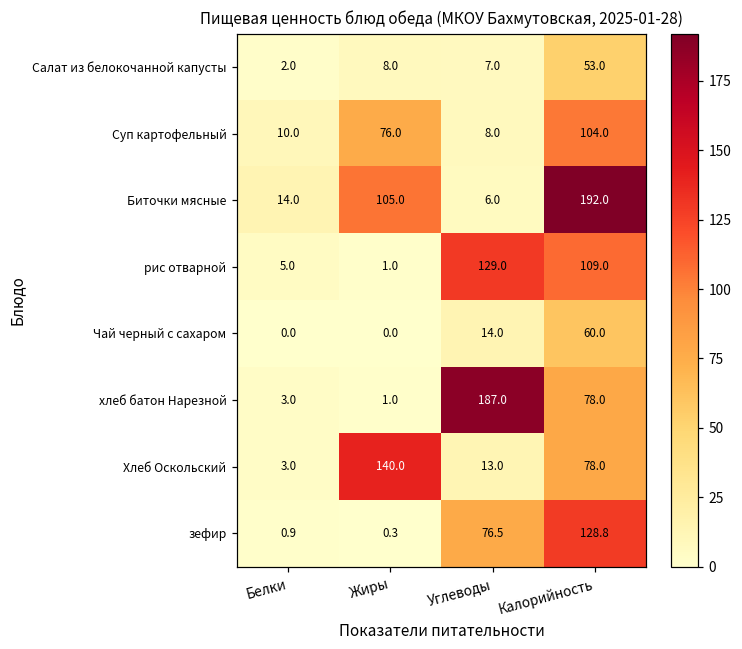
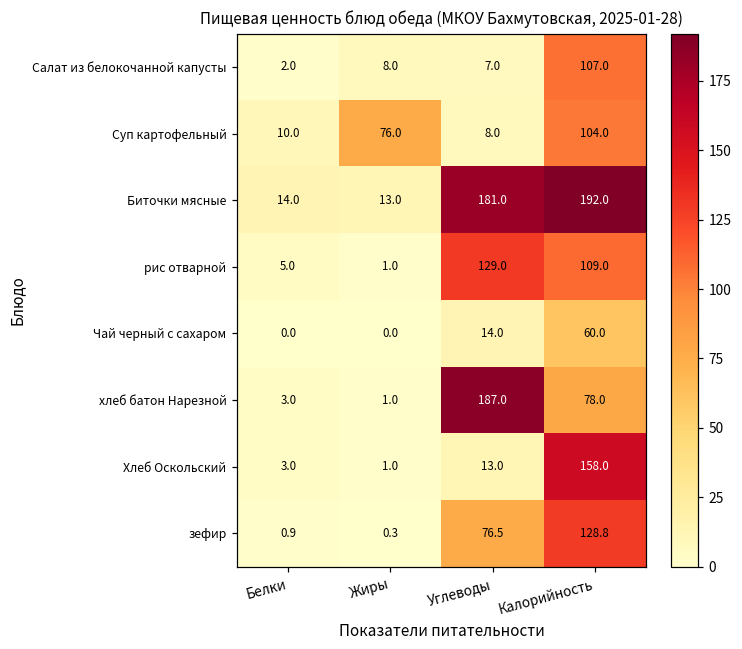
  {
    "Салат из белокочанной капусты": {
      "Белки": 2.0,
      "Жиры": 8.0,
      "Углеводы": 7.0,
-     "Калорийность": 53.0
+     "Калорийность": 107.0
    },
    "Суп картофельный": {
      "Белки": 10.0,
      "Жиры": 76.0,
      "Углеводы": 8.0,
      "Калорийность": 104.0
    },
    "Биточки мясные": {
      "Белки": 14.0,
-     "Жиры": 105.0,
-     "Углеводы": 6.0,
+     "Жиры": 13.0,
+     "Углеводы": 181.0,
      "Калорийность": 192.0
    },
    "рис отварной": {
      "Белки": 5.0,
      "Жиры": 1.0,
      "Углеводы": 129.0,
      "Калорийность": 109.0
    },
    "Чай черный с сахаром": {
      "Белки": 0.0,
      "Жиры": 0.0,
      "Углеводы": 14.0,
      "Калорийность": 60.0
    },
    "хлеб батон Нарезной": {
      "Белки": 3.0,
      "Жиры": 1.0,
      "Углеводы": 187.0,
      "Калорийность": 78.0
    },
    "Хлеб Оскольский": {
      "Белки": 3.0,
-     "Жиры": 140.0,
+     "Жиры": 1.0,
      "Углеводы": 13.0,
-     "Калорийность": 78.0
+     "Калорийность": 158.0
    },
    "зефир": {
      "Белки": 0.9,
      "Жиры": 0.3,
      "Углеводы": 76.5,
      "Калорийность": 128.8
    }
  }
